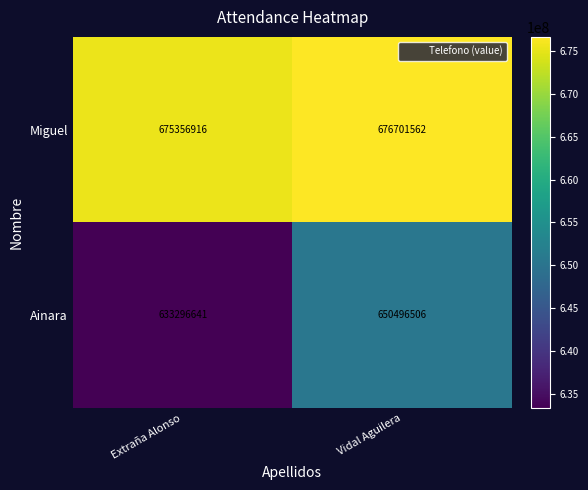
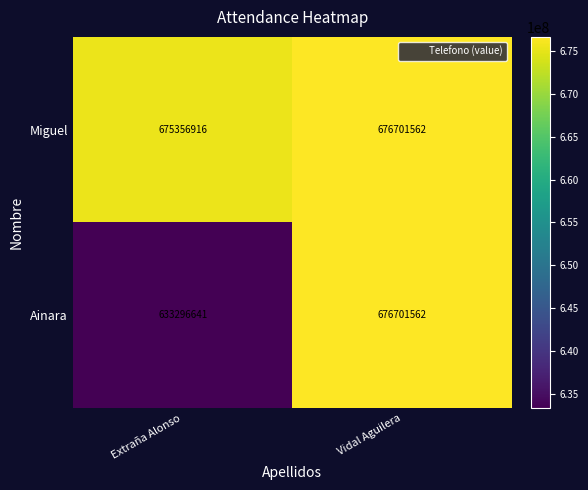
  {
    "Miguel": {
      "Extraña Alonso": 675356916,
      "Vidal Aguilera": 676701562
    },
    "Ainara": {
      "Extraña Alonso": 633296641,
-     "Vidal Aguilera": 650496506
+     "Vidal Aguilera": 676701562
    }
  }
